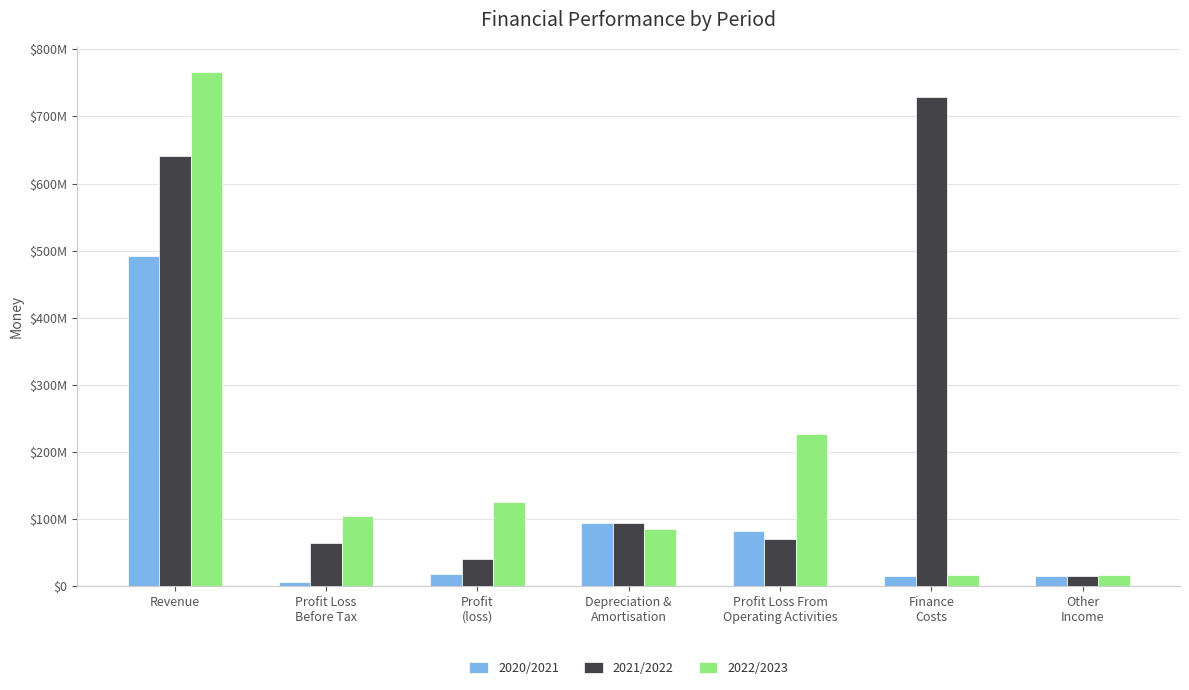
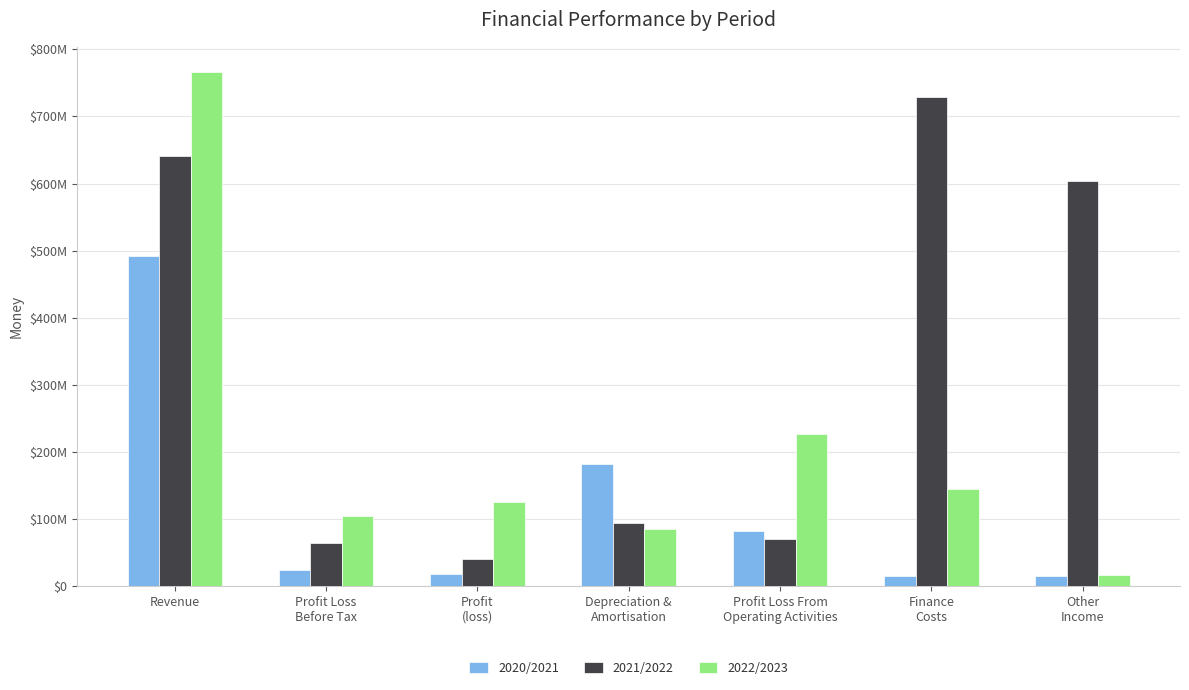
  {
    "2020/2021": {
      "Revenue": "$490000000",
-     "Profit Loss Before Tax": "$10000000",
+     "Profit Loss Before Tax": "$20000000",
      "Profit (loss)": "$20000000",
-     "Depreciation & Amortisation": "$90000000",
+     "Depreciation & Amortisation": "$180000000",
      "Profit Loss From Operating Activities": "$80000000",
      "Finance Costs": "$20000000",
      "Other Income": "$10000000"
    },
    "2021/2022": {
      "Revenue": "$640000000",
      "Profit Loss Before Tax": "$60000000",
      "Profit (loss)": "$40000000",
      "Depreciation & Amortisation": "$90000000",
      "Profit Loss From Operating Activities": "$70000000",
      "Finance Costs": "$730000000",
-     "Other Income": "$20000000"
+     "Other Income": "$600000000"
    },
    "2022/2023": {
      "Revenue": "$770000000",
      "Profit Loss Before Tax": "$100000000",
      "Profit (loss)": "$130000000",
      "Depreciation & Amortisation": "$90000000",
      "Profit Loss From Operating Activities": "$230000000",
-     "Finance Costs": "$20000000",
+     "Finance Costs": "$140000000",
      "Other Income": "$20000000"
    }
  }
